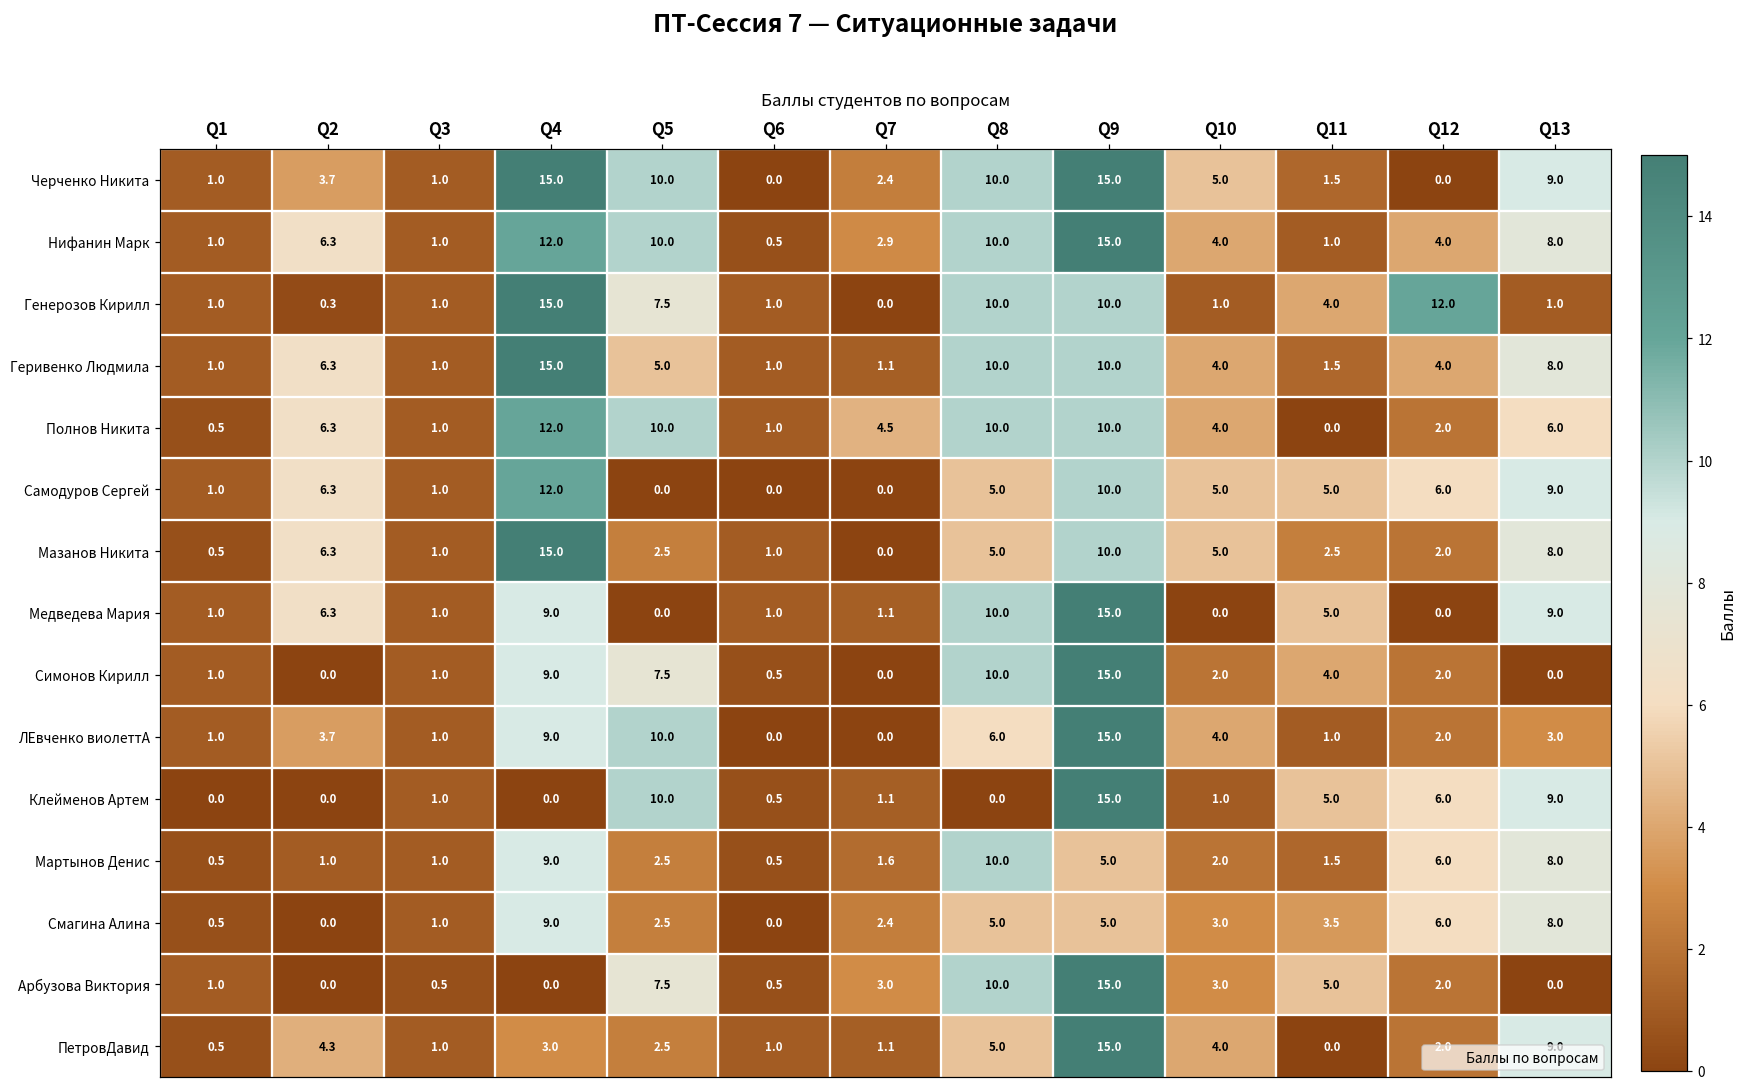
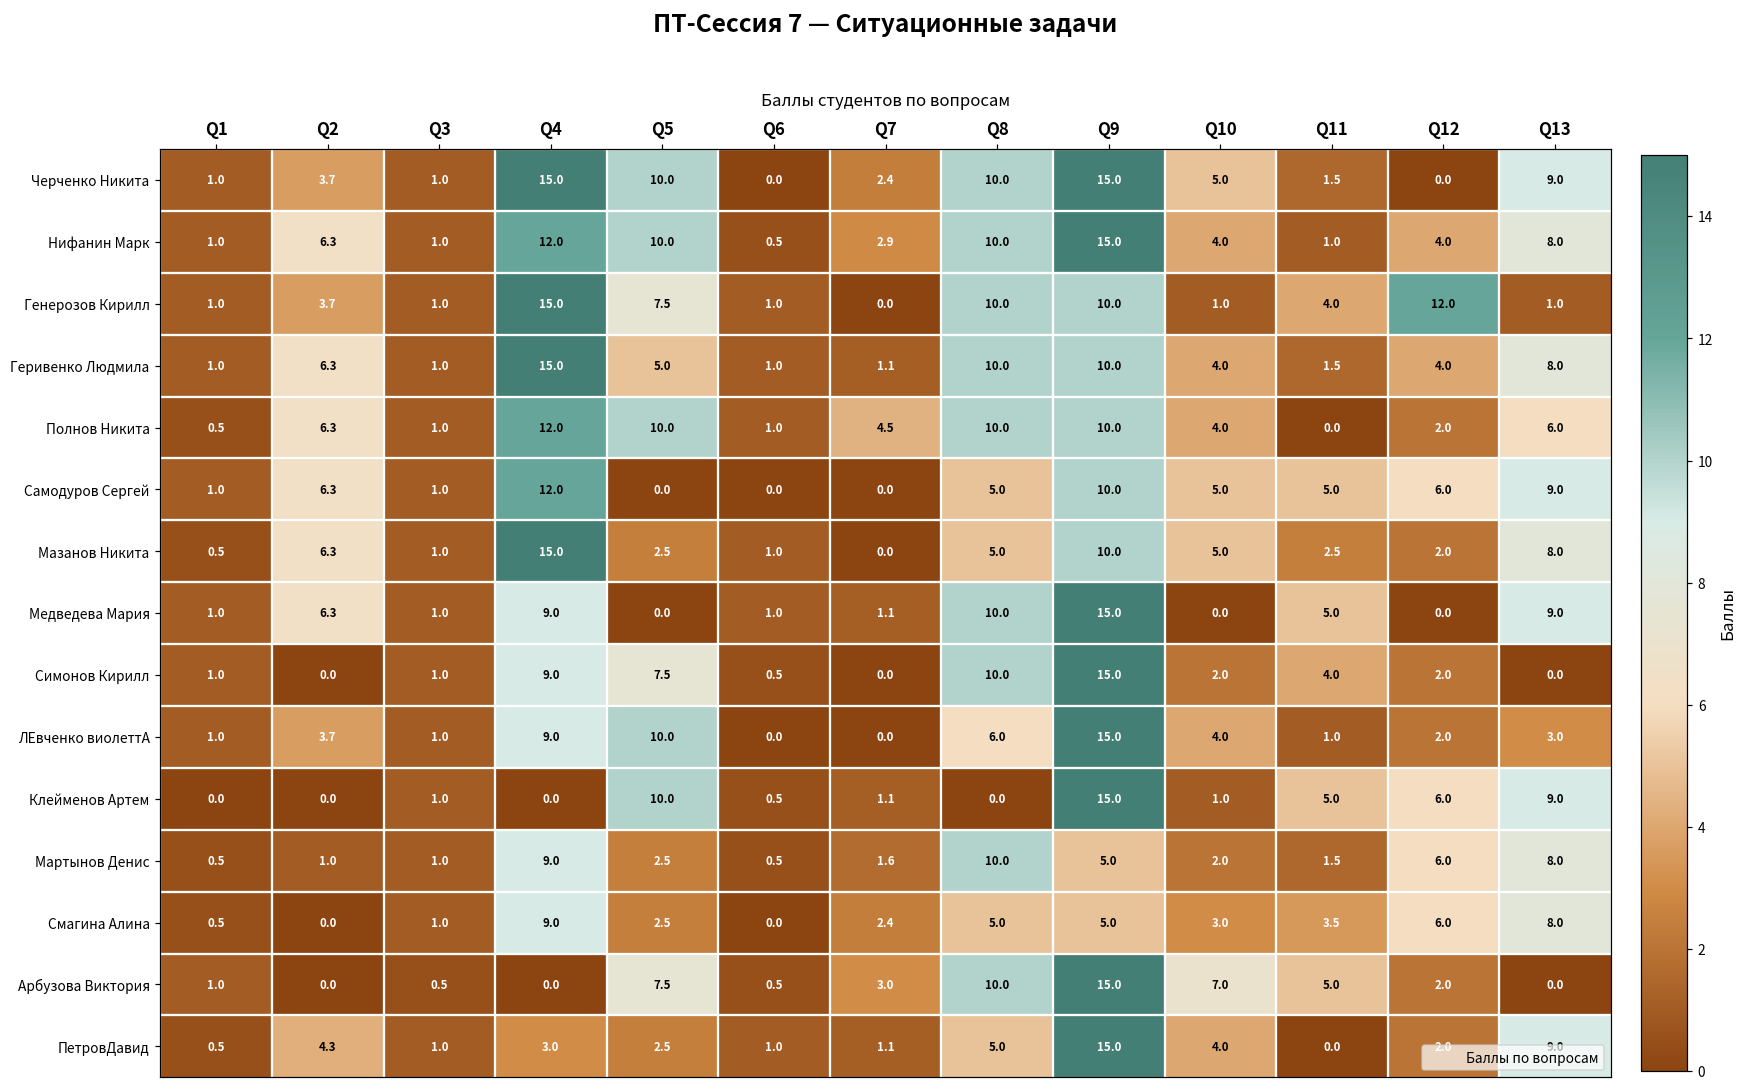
  {
    "Черченко Никита": {
      "Q1": 1.0,
      "Q2": 3.7,
      "Q3": 1.0,
      "Q4": 15.0,
      "Q5": 10.0,
      "Q6": 0.0,
      "Q7": 2.4,
      "Q8": 10.0,
      "Q9": 15.0,
      "Q10": 5.0,
      "Q11": 1.5,
      "Q12": 0.0,
      "Q13": 9.0
    },
    "Нифанин Марк": {
      "Q1": 1.0,
      "Q2": 6.3,
      "Q3": 1.0,
      "Q4": 12.0,
      "Q5": 10.0,
      "Q6": 0.5,
      "Q7": 2.9,
      "Q8": 10.0,
      "Q9": 15.0,
      "Q10": 4.0,
      "Q11": 1.0,
      "Q12": 4.0,
      "Q13": 8.0
    },
    "Генерозов Кирилл": {
      "Q1": 1.0,
-     "Q2": 0.3,
+     "Q2": 3.7,
      "Q3": 1.0,
      "Q4": 15.0,
      "Q5": 7.5,
      "Q6": 1.0,
      "Q7": 0.0,
      "Q8": 10.0,
      "Q9": 10.0,
      "Q10": 1.0,
      "Q11": 4.0,
      "Q12": 12.0,
      "Q13": 1.0
    },
    "Геривенко Людмила": {
      "Q1": 1.0,
      "Q2": 6.3,
      "Q3": 1.0,
      "Q4": 15.0,
      "Q5": 5.0,
      "Q6": 1.0,
      "Q7": 1.1,
      "Q8": 10.0,
      "Q9": 10.0,
      "Q10": 4.0,
      "Q11": 1.5,
      "Q12": 4.0,
      "Q13": 8.0
    },
    "Полнов Никита": {
      "Q1": 0.5,
      "Q2": 6.3,
      "Q3": 1.0,
      "Q4": 12.0,
      "Q5": 10.0,
      "Q6": 1.0,
      "Q7": 4.5,
      "Q8": 10.0,
      "Q9": 10.0,
      "Q10": 4.0,
      "Q11": 0.0,
      "Q12": 2.0,
      "Q13": 6.0
    },
    "Самодуров Сергей": {
      "Q1": 1.0,
      "Q2": 6.3,
      "Q3": 1.0,
      "Q4": 12.0,
      "Q5": 0.0,
      "Q6": 0.0,
      "Q7": 0.0,
      "Q8": 5.0,
      "Q9": 10.0,
      "Q10": 5.0,
      "Q11": 5.0,
      "Q12": 6.0,
      "Q13": 9.0
    },
    "Мазанов Никита": {
      "Q1": 0.5,
      "Q2": 6.3,
      "Q3": 1.0,
      "Q4": 15.0,
      "Q5": 2.5,
      "Q6": 1.0,
      "Q7": 0.0,
      "Q8": 5.0,
      "Q9": 10.0,
      "Q10": 5.0,
      "Q11": 2.5,
      "Q12": 2.0,
      "Q13": 8.0
    },
    "Медведева Мария": {
      "Q1": 1.0,
      "Q2": 6.3,
      "Q3": 1.0,
      "Q4": 9.0,
      "Q5": 0.0,
      "Q6": 1.0,
      "Q7": 1.1,
      "Q8": 10.0,
      "Q9": 15.0,
      "Q10": 0.0,
      "Q11": 5.0,
      "Q12": 0.0,
      "Q13": 9.0
    },
    "Симонов Кирилл": {
      "Q1": 1.0,
      "Q2": 0.0,
      "Q3": 1.0,
      "Q4": 9.0,
      "Q5": 7.5,
      "Q6": 0.5,
      "Q7": 0.0,
      "Q8": 10.0,
      "Q9": 15.0,
      "Q10": 2.0,
      "Q11": 4.0,
      "Q12": 2.0,
      "Q13": 0.0
    },
    "ЛЕвченко виолеттА": {
      "Q1": 1.0,
      "Q2": 3.7,
      "Q3": 1.0,
      "Q4": 9.0,
      "Q5": 10.0,
      "Q6": 0.0,
      "Q7": 0.0,
      "Q8": 6.0,
      "Q9": 15.0,
      "Q10": 4.0,
      "Q11": 1.0,
      "Q12": 2.0,
      "Q13": 3.0
    },
    "Клейменов Артем": {
      "Q1": 0.0,
      "Q2": 0.0,
      "Q3": 1.0,
      "Q4": 0.0,
      "Q5": 10.0,
      "Q6": 0.5,
      "Q7": 1.1,
      "Q8": 0.0,
      "Q9": 15.0,
      "Q10": 1.0,
      "Q11": 5.0,
      "Q12": 6.0,
      "Q13": 9.0
    },
    "Мартынов Денис": {
      "Q1": 0.5,
      "Q2": 1.0,
      "Q3": 1.0,
      "Q4": 9.0,
      "Q5": 2.5,
      "Q6": 0.5,
      "Q7": 1.6,
      "Q8": 10.0,
      "Q9": 5.0,
      "Q10": 2.0,
      "Q11": 1.5,
      "Q12": 6.0,
      "Q13": 8.0
    },
    "Смагина Алина": {
      "Q1": 0.5,
      "Q2": 0.0,
      "Q3": 1.0,
      "Q4": 9.0,
      "Q5": 2.5,
      "Q6": 0.0,
      "Q7": 2.4,
      "Q8": 5.0,
      "Q9": 5.0,
      "Q10": 3.0,
      "Q11": 3.5,
      "Q12": 6.0,
      "Q13": 8.0
    },
    "Арбузова Виктория": {
      "Q1": 1.0,
      "Q2": 0.0,
      "Q3": 0.5,
      "Q4": 0.0,
      "Q5": 7.5,
      "Q6": 0.5,
      "Q7": 3.0,
      "Q8": 10.0,
      "Q9": 15.0,
-     "Q10": 3.0,
+     "Q10": 7.0,
      "Q11": 5.0,
      "Q12": 2.0,
      "Q13": 0.0
    },
    "ПетровДавид": {
      "Q1": 0.5,
      "Q2": 4.3,
      "Q3": 1.0,
      "Q4": 3.0,
      "Q5": 2.5,
      "Q6": 1.0,
      "Q7": 1.1,
      "Q8": 5.0,
      "Q9": 15.0,
      "Q10": 4.0,
      "Q11": 0.0
    }
  }
